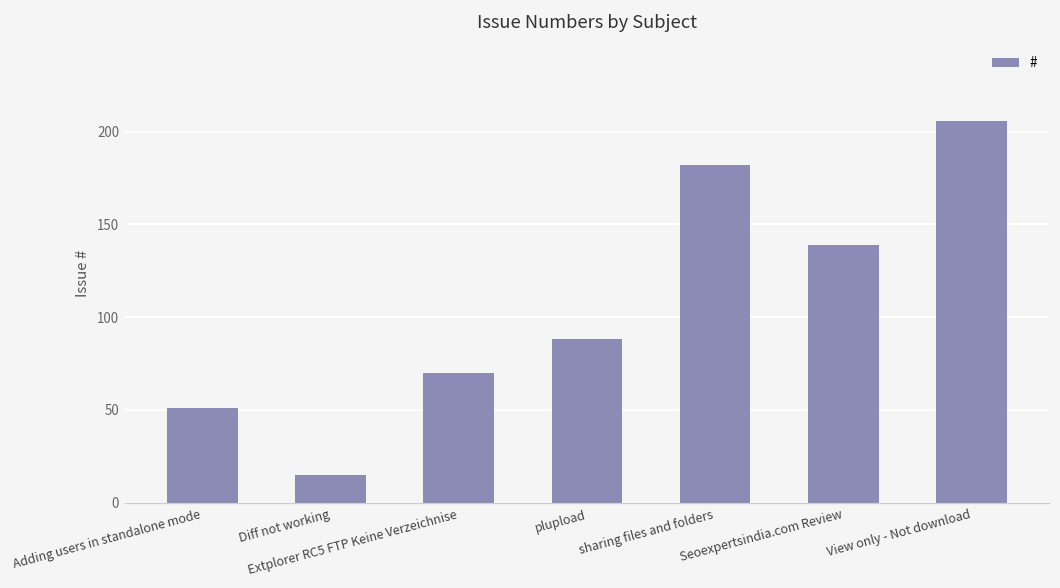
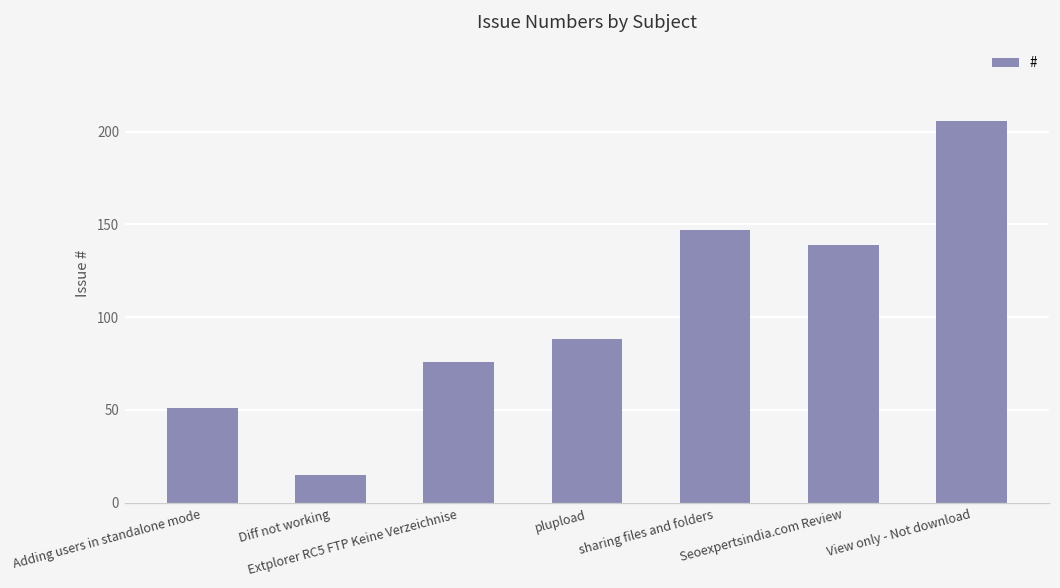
  {
    "Adding users in standalone mode": 51,
    "Diff not working": 15,
-   "Extplorer RC5 FTP Keine Verzeichnise": 70,
+   "Extplorer RC5 FTP Keine Verzeichnise": 76,
    "plupload": 88,
-   "sharing files and folders": 182,
+   "sharing files and folders": 147,
    "Seoexpertsindia.com Review": 139,
    "View only - Not download": 206
  }
